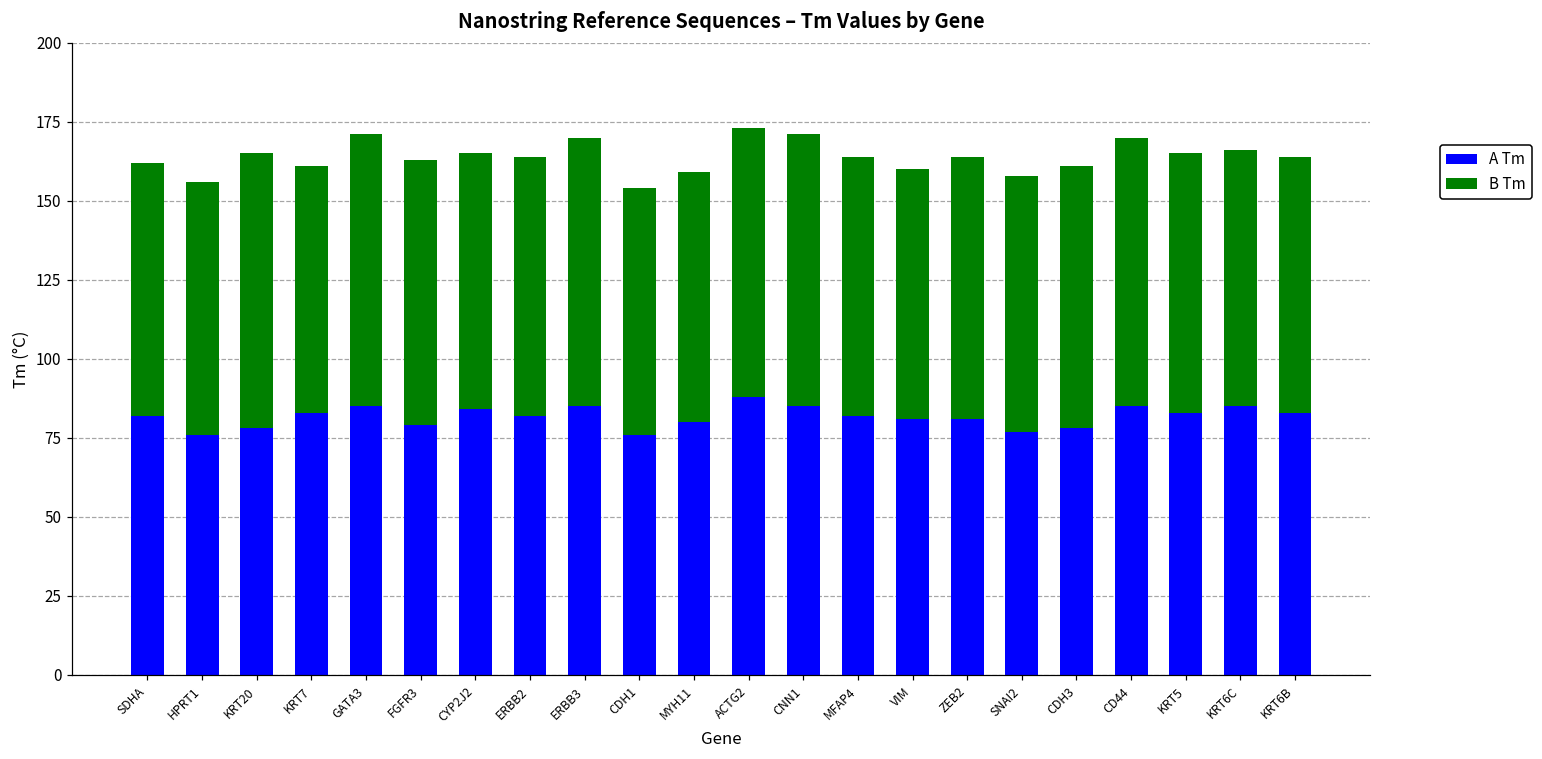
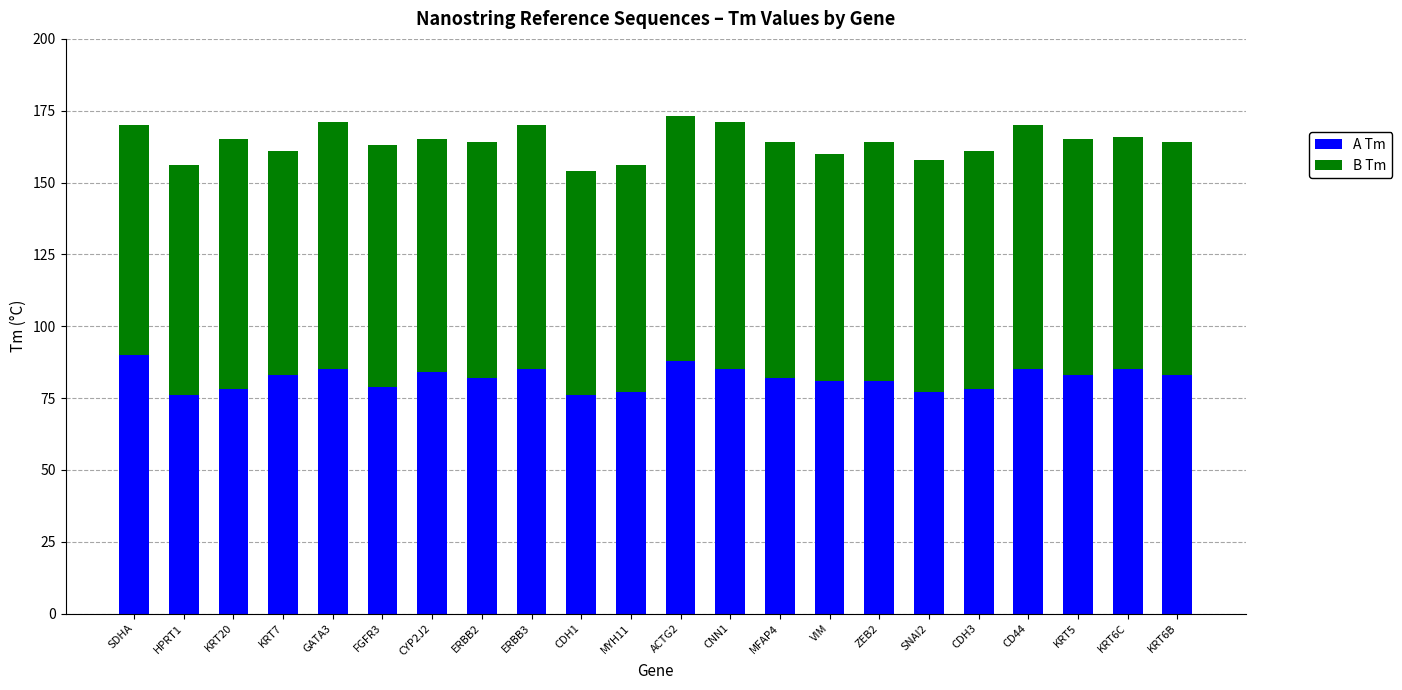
  {
    "A Tm": {
-     "SDHA": 82,
+     "SDHA": 90,
      "HPRT1": 76,
      "KRT20": 78,
      "KRT7": 83,
      "GATA3": 85,
      "FGFR3": 79,
      "CYP2J2": 84,
      "ERBB2": 82,
      "ERBB3": 85,
      "CDH1": 76,
-     "MYH11": 80,
+     "MYH11": 77,
      "ACTG2": 88,
      "CNN1": 85,
      "MFAP4": 82,
      "VIM": 81,
      "ZEB2": 81,
      "SNAI2": 77,
      "CDH3": 78,
      "CD44": 85,
      "KRT5": 83,
      "KRT6C": 85,
      "KRT6B": 83
    },
    "B Tm": {
      "SDHA": 80,
      "HPRT1": 80,
      "KRT20": 87,
      "KRT7": 78,
      "GATA3": 86,
      "FGFR3": 84,
      "CYP2J2": 81,
      "ERBB2": 82,
      "ERBB3": 85,
      "CDH1": 78,
      "MYH11": 79,
      "ACTG2": 85,
      "CNN1": 86,
      "MFAP4": 82,
      "VIM": 79,
      "ZEB2": 83,
      "SNAI2": 81,
      "CDH3": 83,
      "CD44": 85,
      "KRT5": 82,
      "KRT6C": 81,
      "KRT6B": 81
    }
  }
